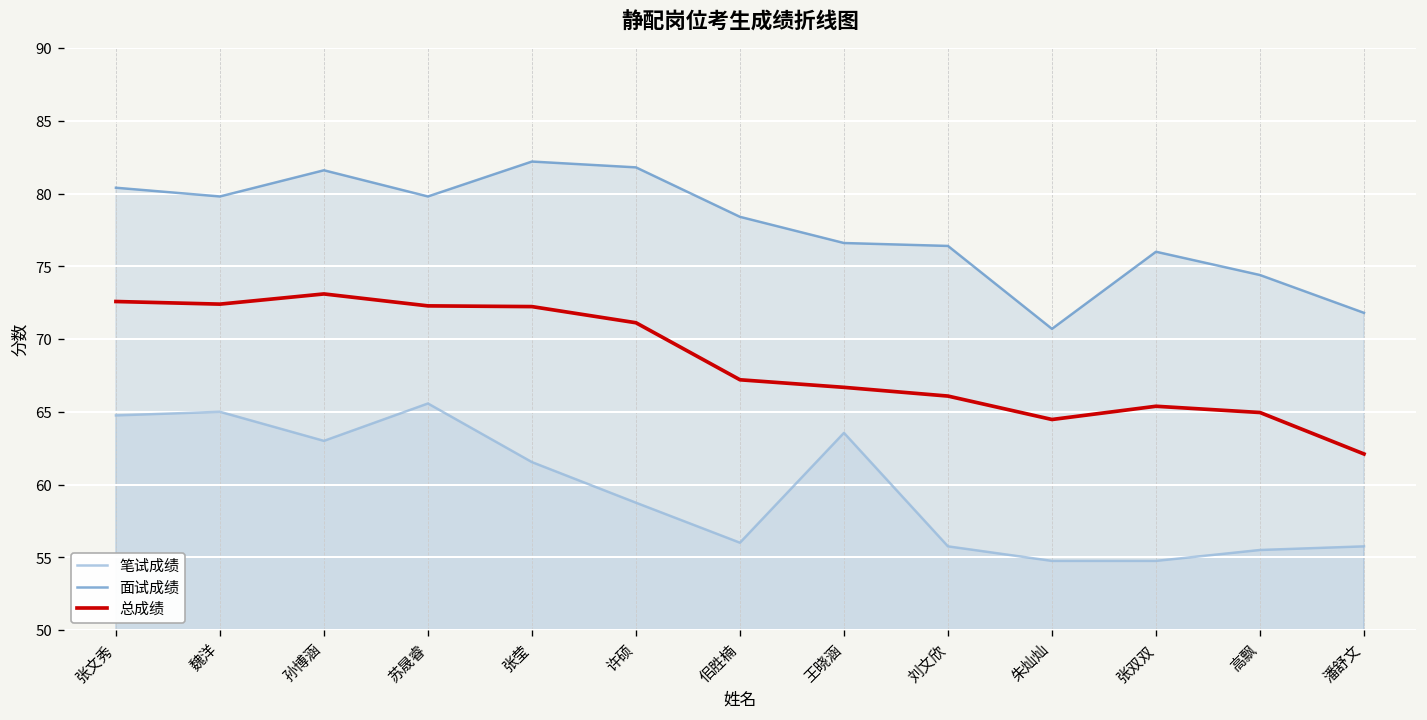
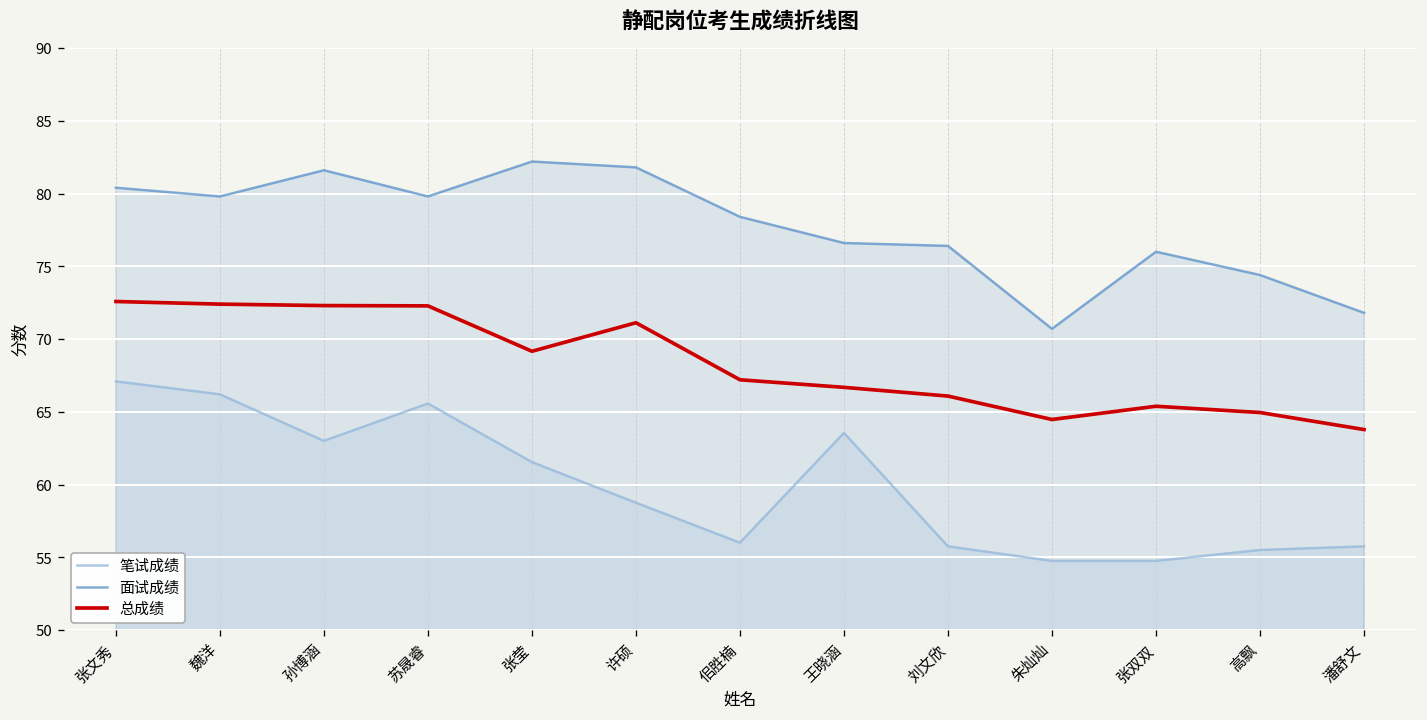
  {
    "笔试成绩": {
-     "张文秀": 64.8,
-     "魏洋": 65.0,
+     "张文秀": 67.1,
+     "魏洋": 66.2,
      "孙博涵": 63.0,
      "苏晟睿": 65.6,
      "张莹": 61.5,
      "许硕": 58.8,
      "佀胜楠": 56.0,
      "王晓涵": 63.6,
      "刘文欣": 55.8,
      "朱灿灿": 54.8,
      "张双双": 54.8,
      "高飘": 55.5,
      "潘舒文": 55.8
    },
    "面试成绩": {
      "张文秀": 80.4,
      "魏洋": 79.8,
      "孙博涵": 81.6,
      "苏晟睿": 79.8,
      "张莹": 82.2,
      "许硕": 81.8,
      "佀胜楠": 78.4,
      "王晓涵": 76.6,
      "刘文欣": 76.4,
      "朱灿灿": 70.7,
      "张双双": 76.0,
      "高飘": 74.4,
      "潘舒文": 71.8
    },
    "总成绩": {
      "张文秀": 72.6,
      "魏洋": 72.4,
-     "孙博涵": 73.1,
+     "孙博涵": 72.3,
      "苏晟睿": 72.3,
-     "张莹": 72.2,
+     "张莹": 69.2,
      "许硕": 71.1,
      "佀胜楠": 67.2,
      "王晓涵": 66.7,
      "刘文欣": 66.1,
      "朱灿灿": 64.5,
      "张双双": 65.4,
      "高飘": 65.0,
-     "潘舒文": 62.1
+     "潘舒文": 63.8
    }
  }
